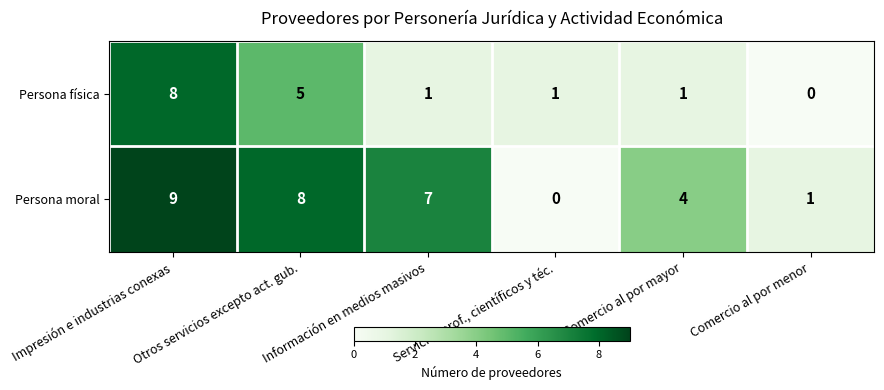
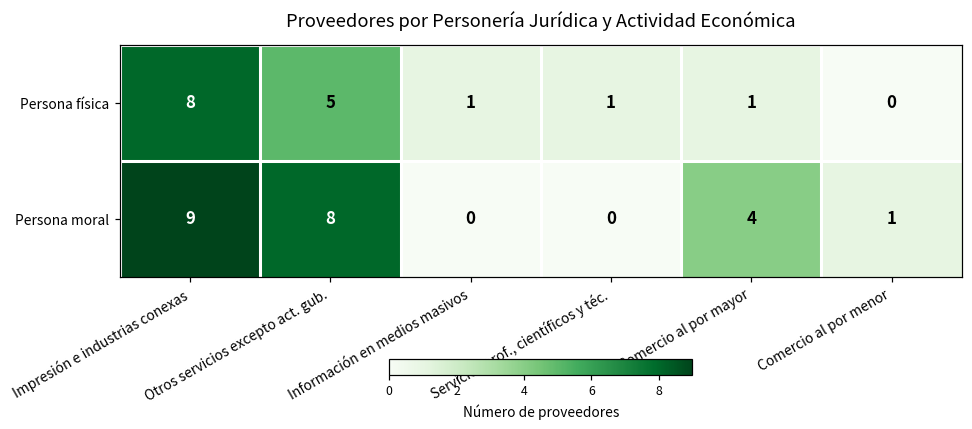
  {
    "Persona física": {
      "Impresión e industrias conexas": 8,
      "Otros servicios excepto act. gub.": 5,
      "Información en medios masivos": 1,
      "Servicios prof., científicos y téc.": 1,
      "Comercio al por mayor": 1,
      "Comercio al por menor": 0
    },
    "Persona moral": {
      "Impresión e industrias conexas": 9,
      "Otros servicios excepto act. gub.": 8,
-     "Información en medios masivos": 7,
+     "Información en medios masivos": 0,
      "Servicios prof., científicos y téc.": 0,
      "Comercio al por mayor": 4,
      "Comercio al por menor": 1
    }
  }
